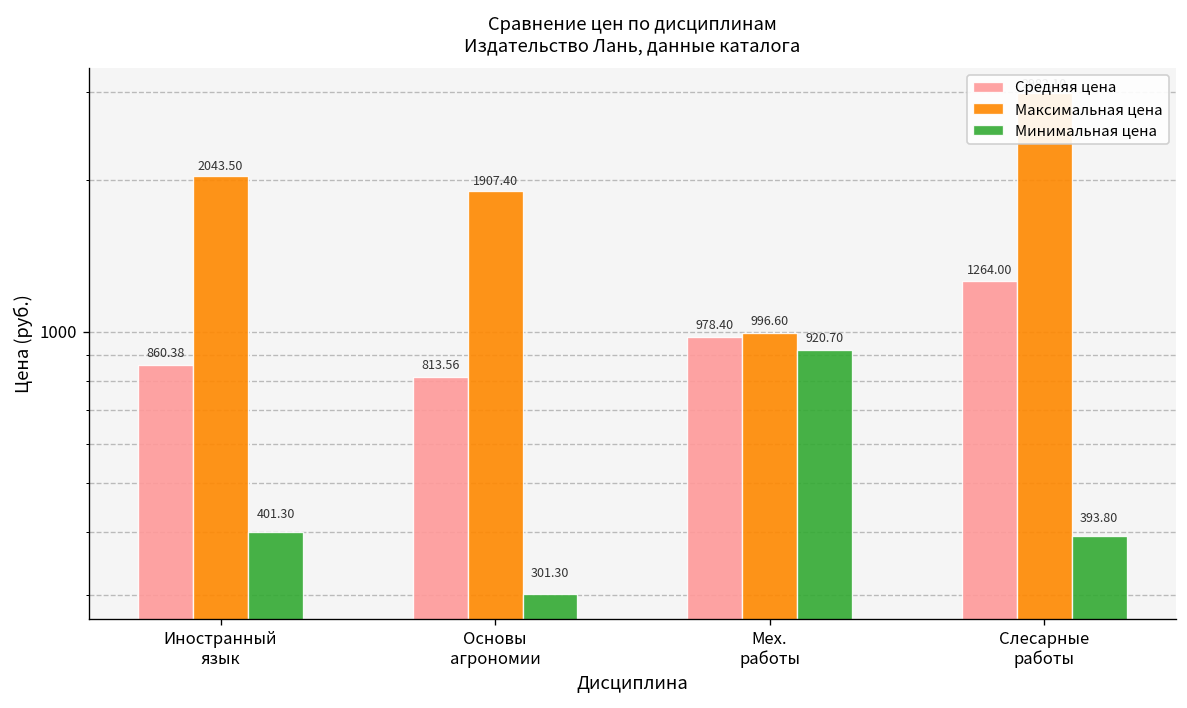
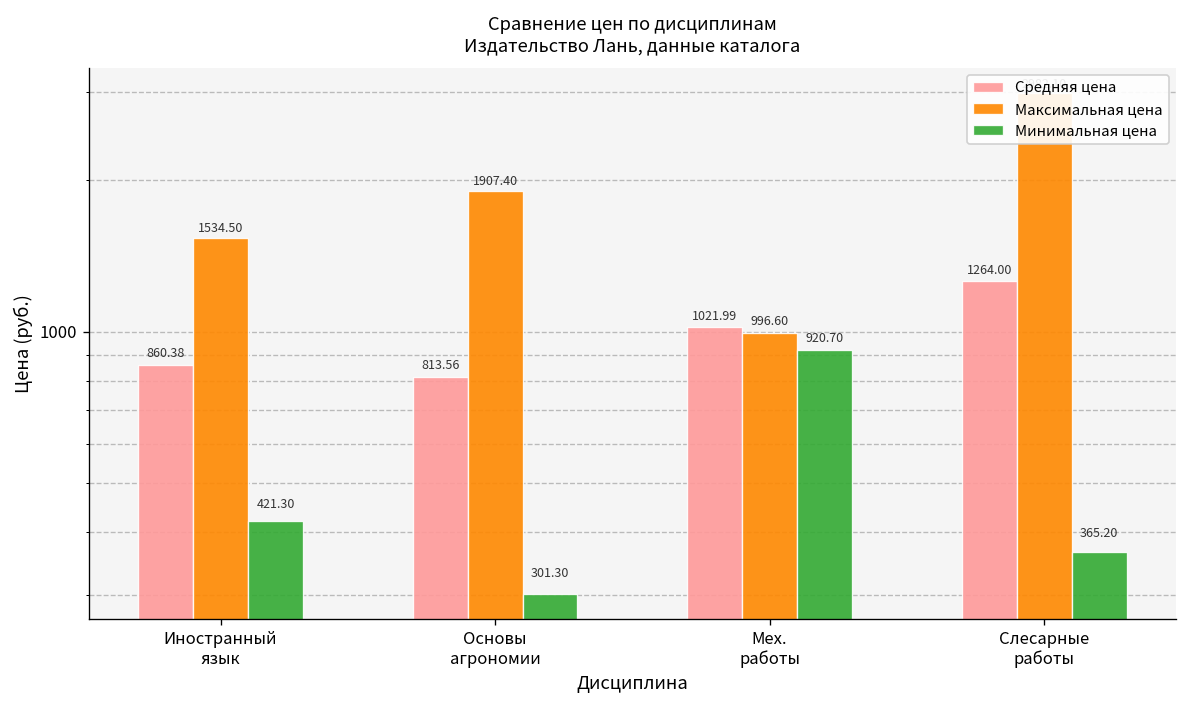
  {
    "Средняя цена": {
      "Иностранный язык": 860.38,
      "Основы агрономии": 813.56,
-     "Мех. работы": 978.40,
+     "Мех. работы": 1021.99,
      "Слесарные работы": 1264.00
    },
    "Максимальная цена": {
-     "Иностранный язык": 2043.50,
+     "Иностранный язык": 1534.50,
      "Основы агрономии": 1907.40,
      "Мех. работы": 996.60
    },
    "Минимальная цена": {
-     "Иностранный язык": 401.30,
+     "Иностранный язык": 421.30,
      "Основы агрономии": 301.30,
      "Мех. работы": 920.70,
-     "Слесарные работы": 393.80
+     "Слесарные работы": 365.20
    }
  }
